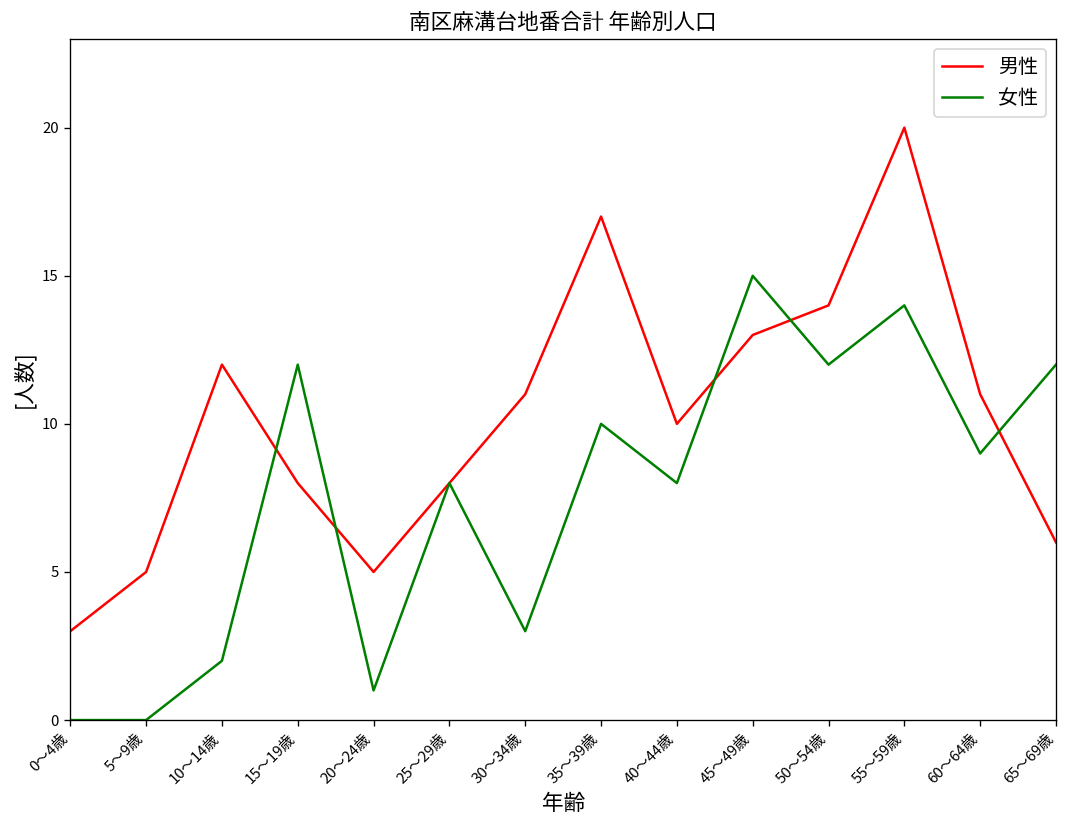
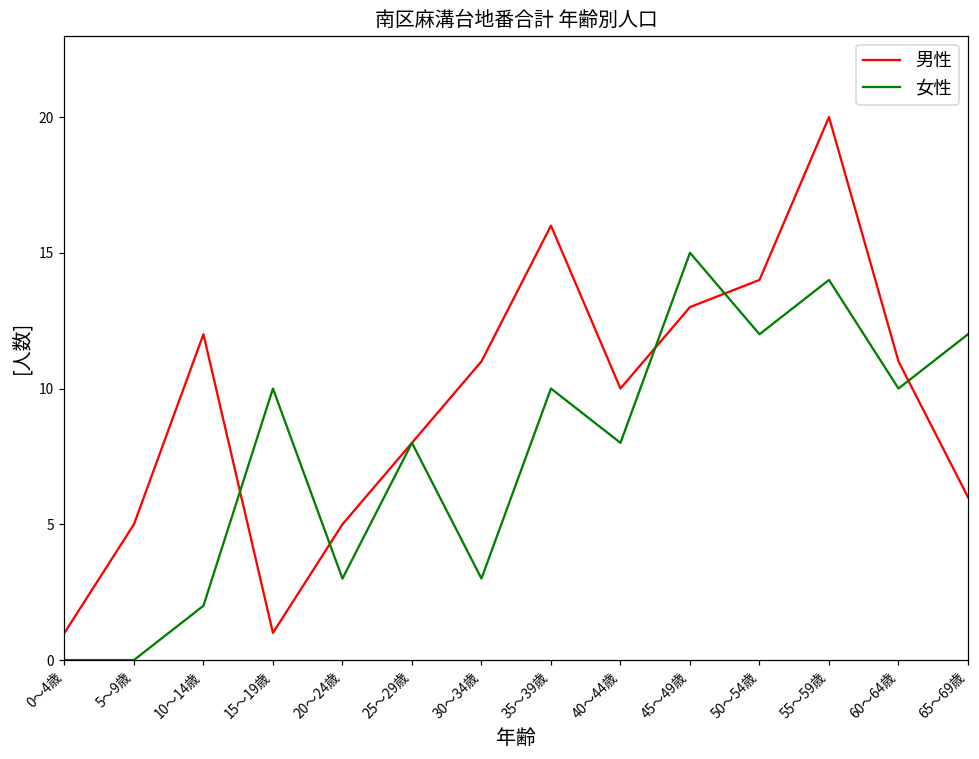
  {
    "男性": {
-     "0～4歳": 3,
+     "0～4歳": 1,
      "5～9歳": 5,
      "10～14歳": 12,
-     "15～19歳": 8,
+     "15～19歳": 1,
      "20～24歳": 5,
      "30～34歳": 11,
-     "35～39歳": 17,
+     "35～39歳": 16,
      "40～44歳": 10,
      "45～49歳": 13,
      "50～54歳": 14,
      "55～59歳": 20,
      "60～64歳": 11,
      "65～69歳": 6
    },
    "女性": {
      "0～4歳": 0,
      "5～9歳": 0,
      "10～14歳": 2,
-     "15～19歳": 12,
-     "20～24歳": 1,
+     "15～19歳": 10,
+     "20～24歳": 3,
      "30～34歳": 3,
      "35～39歳": 10,
      "40～44歳": 8,
      "45～49歳": 15,
      "50～54歳": 12,
      "55～59歳": 14,
-     "60～64歳": 9,
+     "60～64歳": 10,
      "65～69歳": 12
    }
  }
